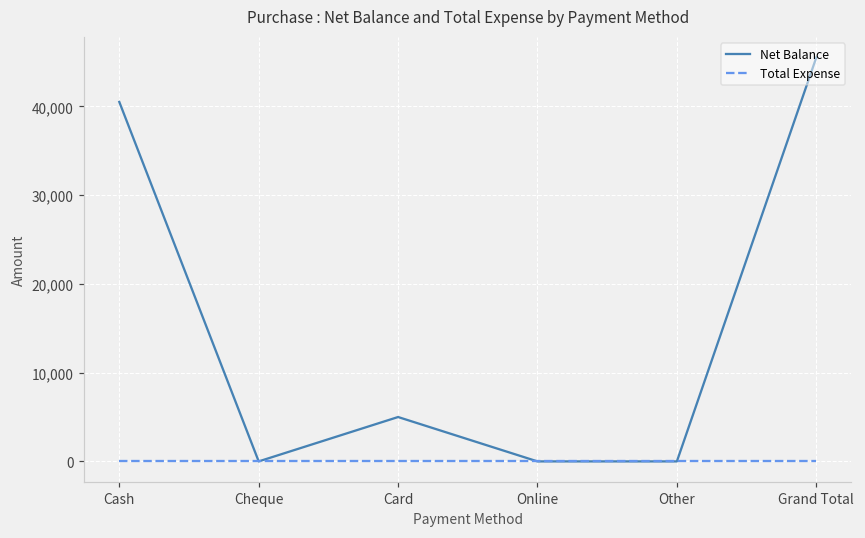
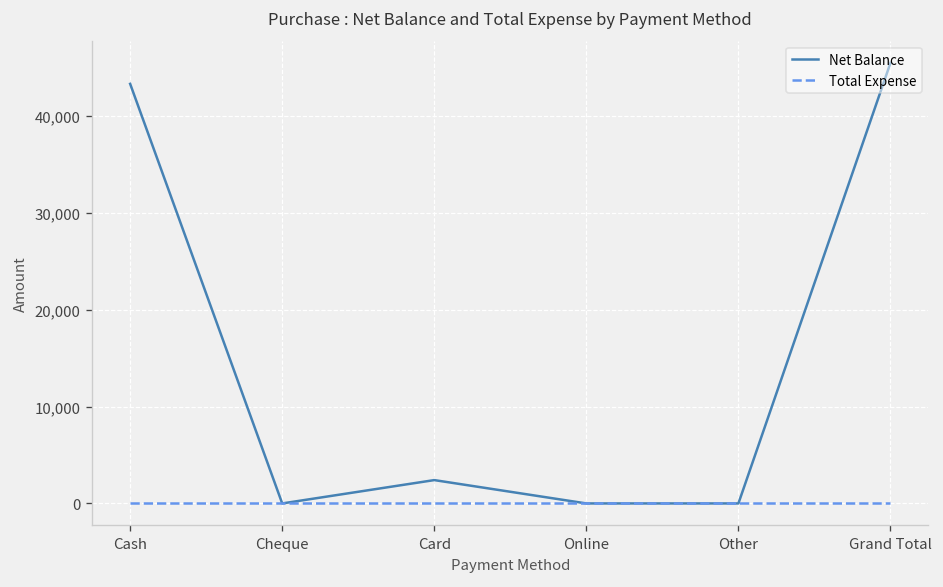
  {
    "Net Balance": {
-     "Cash": "41,000",
-     "Card": "5,000"
+     "Cash": "43,000",
+     "Card": "2,000"
    },
    "Total Expense": {
      "Cash": "0",
      "Card": "0",
      "Grand Total": "0"
    }
  }
